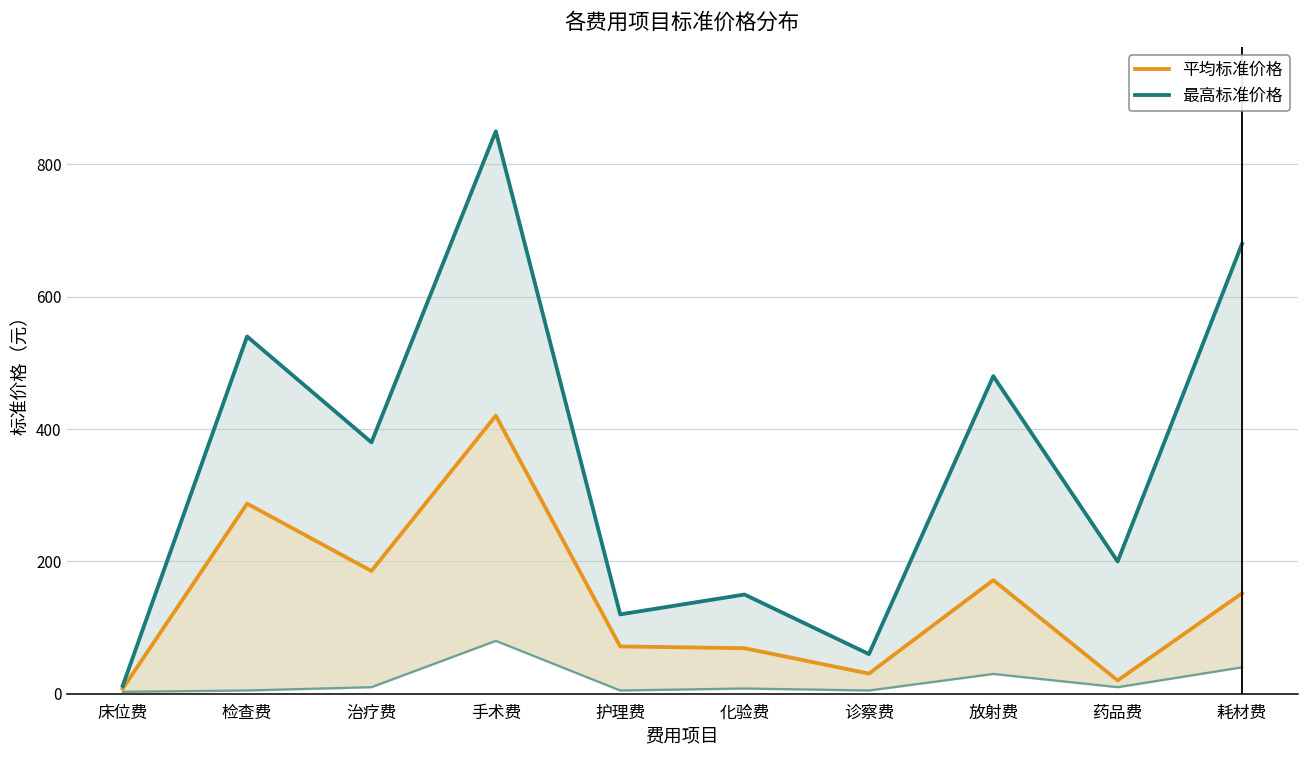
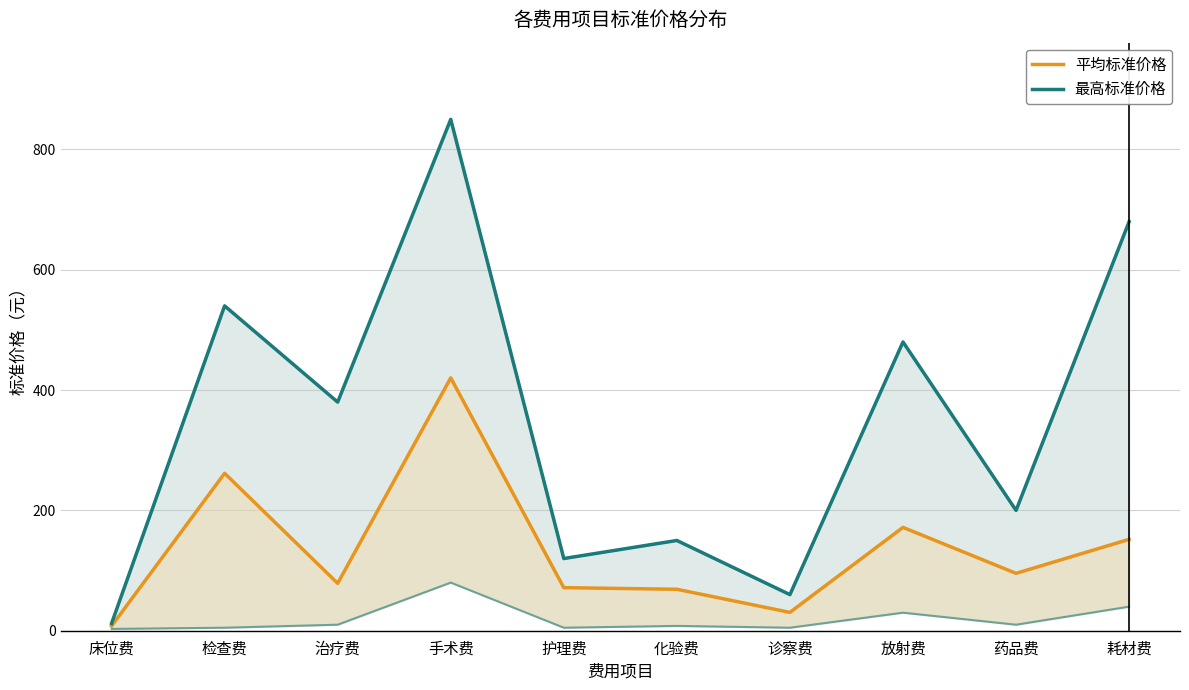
  {
    "平均标准价格": {
-     "检查费": 290,
-     "治疗费": 190,
+     "检查费": 260,
+     "治疗费": 80,
      "手术费": 420,
      "护理费": 70,
      "化验费": 70,
      "诊察费": 30,
      "放射费": 170,
-     "药品费": 20,
+     "药品费": 100,
      "耗材费": 150
    }
  }
